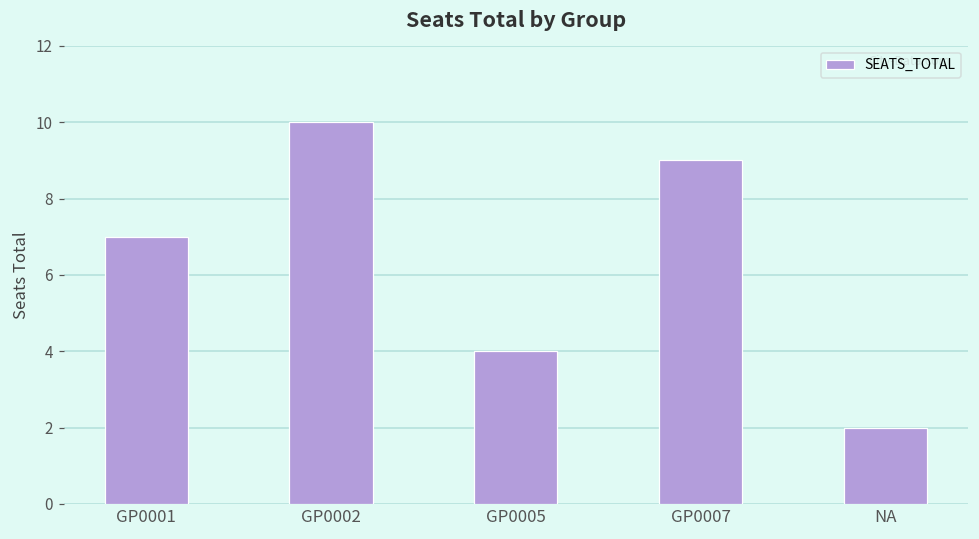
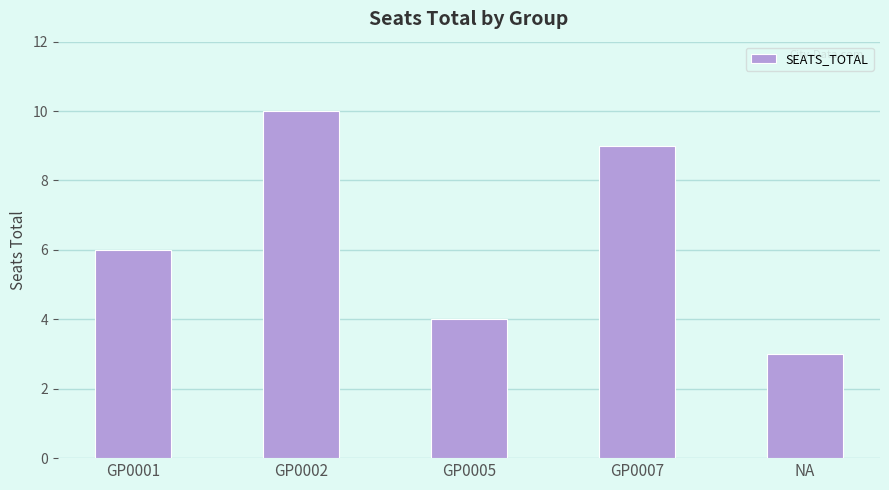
  {
-   "GP0001": 7,
+   "GP0001": 6,
    "GP0002": 10,
    "GP0005": 4,
    "GP0007": 9,
-   "NA": 2
+   "NA": 3
  }
